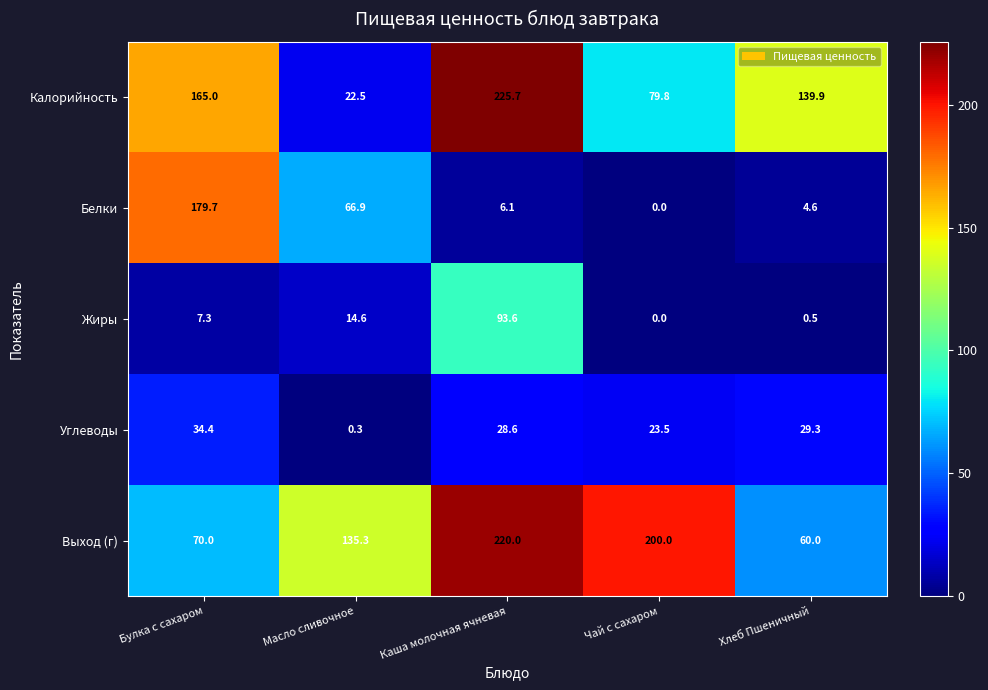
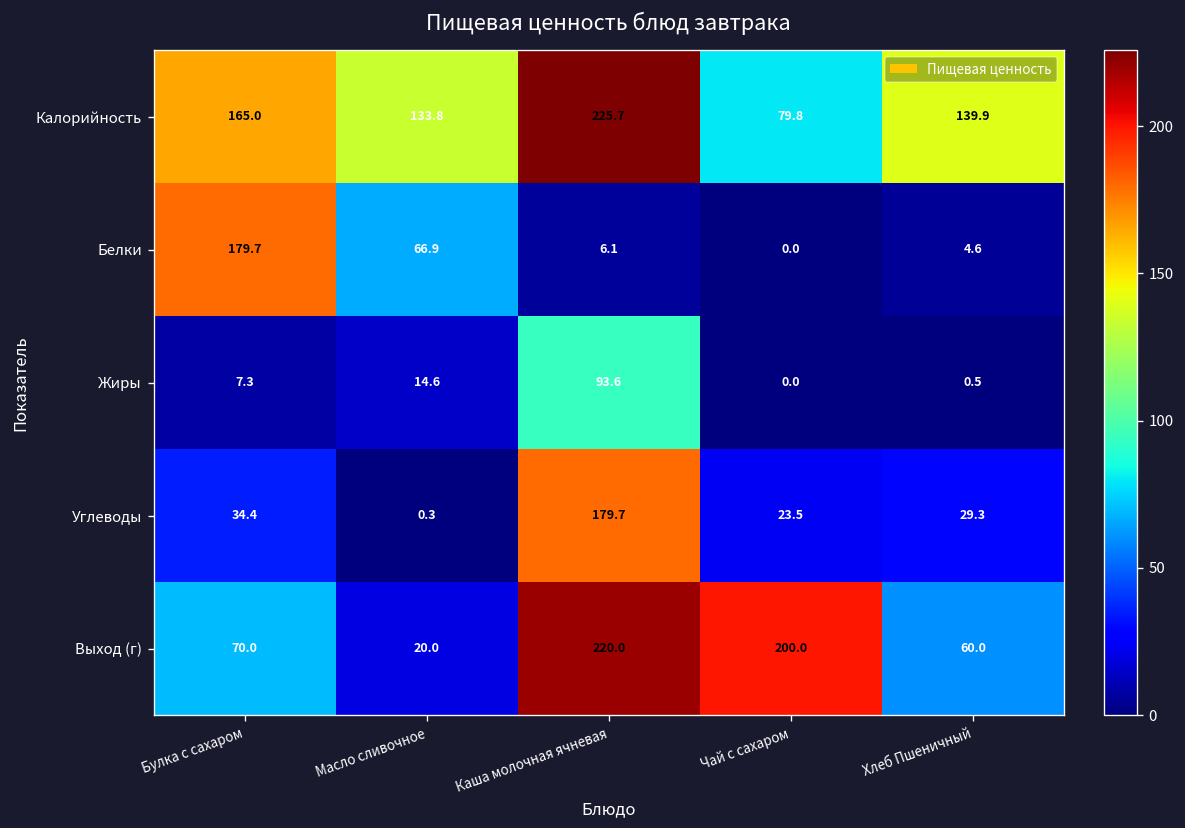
  {
    "Калорийность": {
      "Булка с сахаром": 165.0,
-     "Масло сливочное": 22.5,
+     "Масло сливочное": 133.8,
      "Каша молочная ячневая": 225.7,
      "Чай с сахаром": 79.8,
      "Хлеб Пшеничный": 139.9
    },
    "Белки": {
      "Булка с сахаром": 179.7,
      "Масло сливочное": 66.9,
      "Каша молочная ячневая": 6.1,
      "Чай с сахаром": 0.0,
      "Хлеб Пшеничный": 4.6
    },
    "Жиры": {
      "Булка с сахаром": 7.3,
      "Масло сливочное": 14.6,
      "Каша молочная ячневая": 93.6,
      "Чай с сахаром": 0.0,
      "Хлеб Пшеничный": 0.5
    },
    "Углеводы": {
      "Булка с сахаром": 34.4,
      "Масло сливочное": 0.3,
-     "Каша молочная ячневая": 28.6,
+     "Каша молочная ячневая": 179.7,
      "Чай с сахаром": 23.5,
      "Хлеб Пшеничный": 29.3
    },
    "Выход (г)": {
      "Булка с сахаром": 70.0,
-     "Масло сливочное": 135.3,
+     "Масло сливочное": 20.0,
      "Каша молочная ячневая": 220.0,
      "Чай с сахаром": 200.0,
      "Хлеб Пшеничный": 60.0
    }
  }
